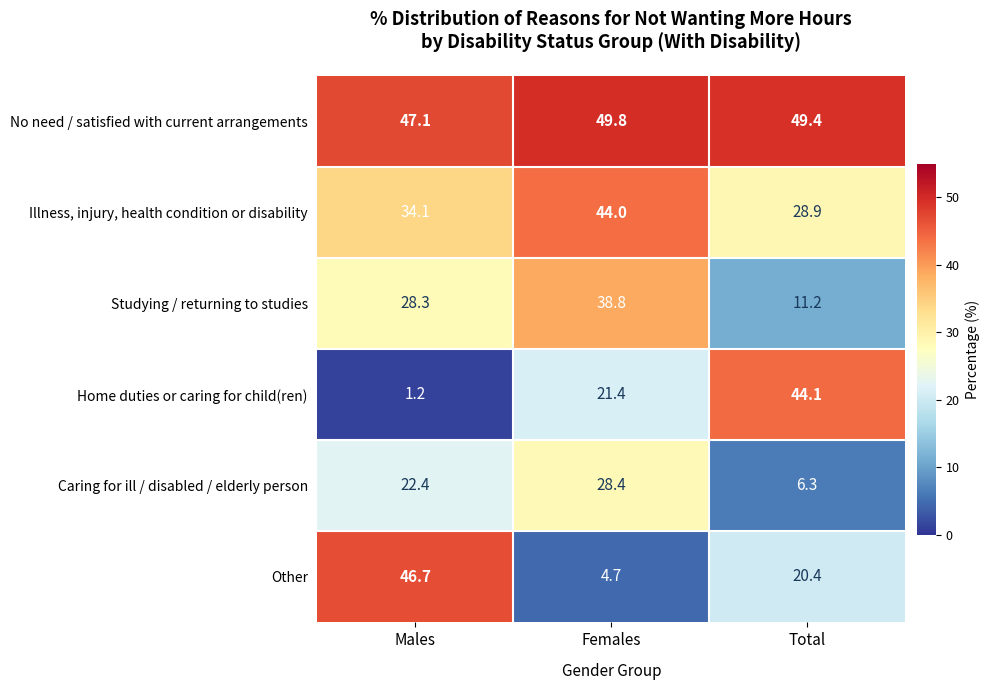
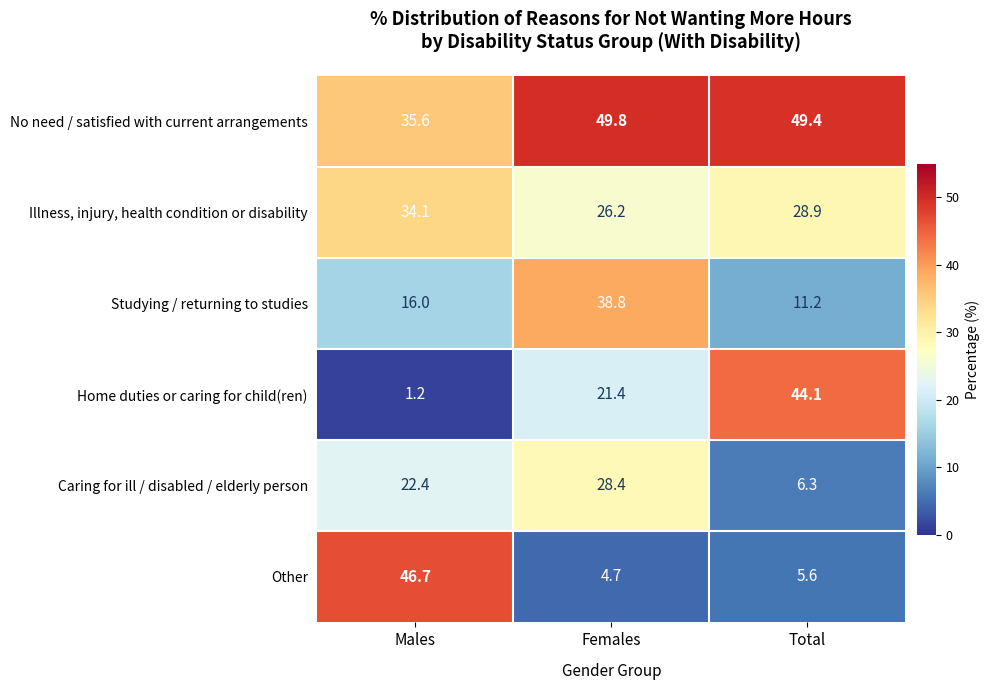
  {
    "No need / satisfied with current arrangements": {
-     "Males": 47.1,
+     "Males": 35.6,
      "Females": 49.8,
      "Total": 49.4
    },
    "Illness, injury, health condition or disability": {
      "Males": 34.1,
-     "Females": 44.0,
+     "Females": 26.2,
      "Total": 28.9
    },
    "Studying / returning to studies": {
-     "Males": 28.3,
+     "Males": 16.0,
      "Females": 38.8,
      "Total": 11.2
    },
    "Home duties or caring for child(ren)": {
      "Males": 1.2,
      "Females": 21.4,
      "Total": 44.1
    },
    "Caring for ill / disabled / elderly person": {
      "Males": 22.4,
      "Females": 28.4,
      "Total": 6.3
    },
    "Other": {
      "Males": 46.7,
      "Females": 4.7,
-     "Total": 20.4
+     "Total": 5.6
    }
  }
